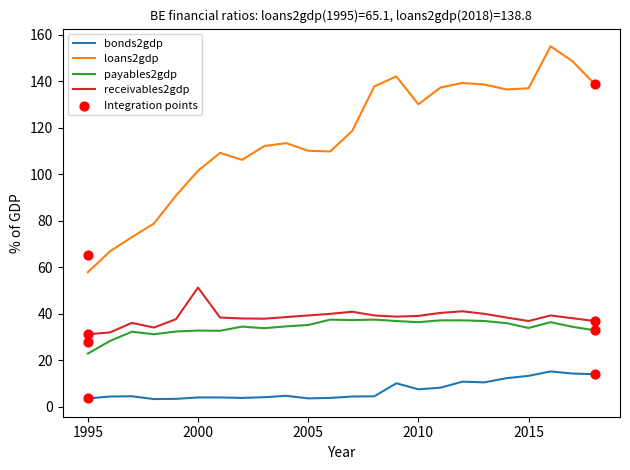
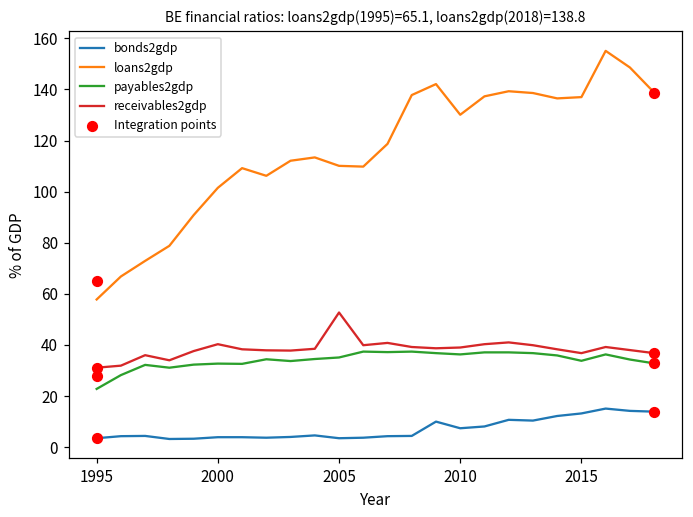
  {
    "bonds2gdp": {
      "2000": 4,
      "2005": 4,
      "2010": 7,
      "2015": 13
    },
    "loans2gdp": {
      "1995": 58,
      "2000": 102,
      "2005": 110,
      "2010": 130,
      "2015": 137
    },
    "payables2gdp": {
      "1995": 23,
      "2000": 33,
      "2005": 35,
      "2010": 36,
      "2015": 34
    },
    "receivables2gdp": {
-     "2000": 51,
-     "2005": 39,
+     "2000": 40,
+     "2005": 53,
      "2010": 39,
      "2015": 37
    }
  }
